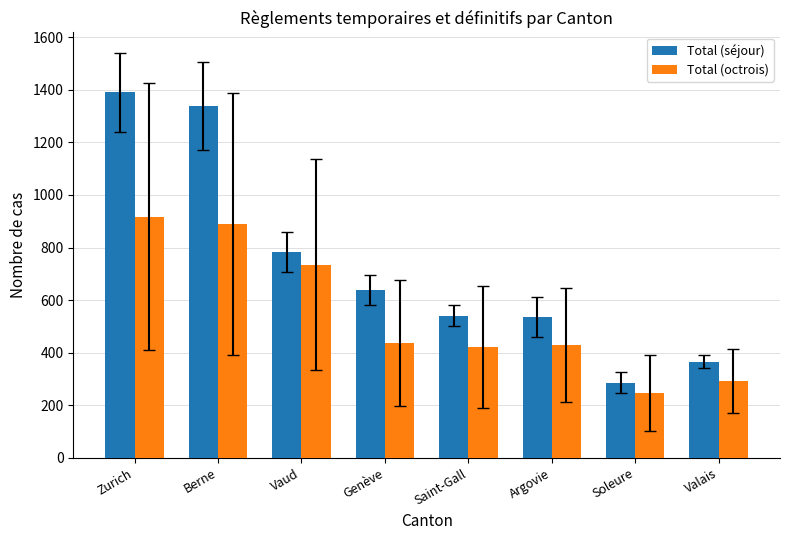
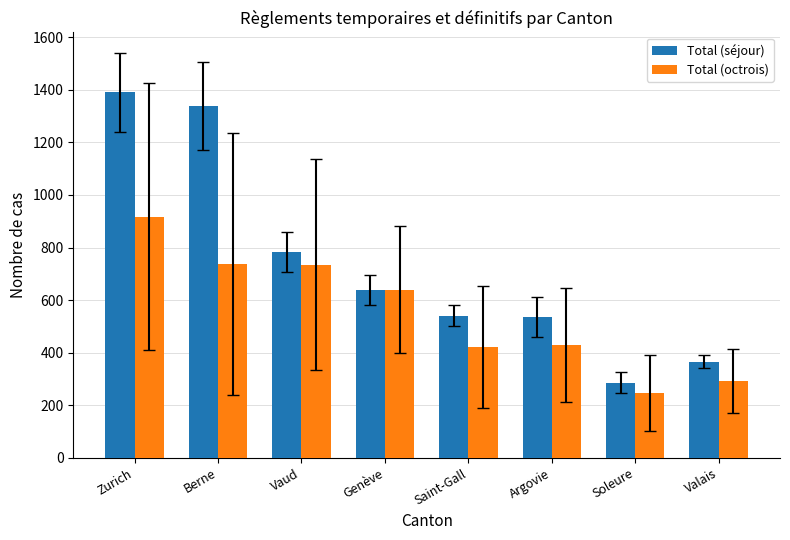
  {
    "Total (octrois)": {
      "Zurich": 920,
-     "Berne": 890,
+     "Berne": 740,
      "Vaud": 740,
-     "Genève": 440,
+     "Genève": 640,
      "Saint-Gall": 420,
      "Argovie": 430,
      "Soleure": 250,
      "Valais": 290
    }
  }
